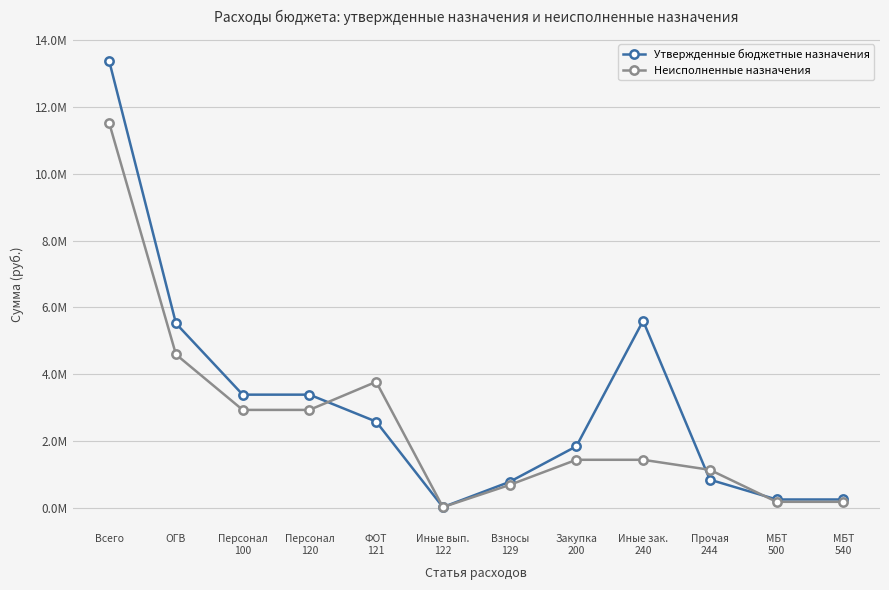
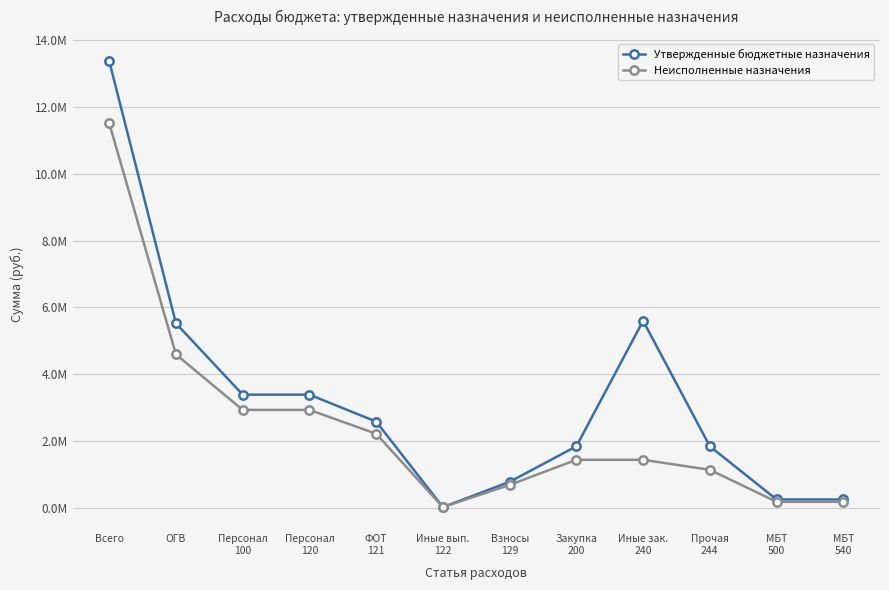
  {
    "Утвержденные бюджетные назначения": {
      "Всего": 13400000,
      "ОГВ": 5500000,
      "Персонал 100": 3400000,
      "Персонал 120": 3400000,
      "ФОТ 121": 2600000,
      "Взносы 129": 800000,
      "Закупка 200": 1800000,
      "Иные зак. 240": 5600000,
-     "Прочая 244": 800000
+     "Прочая 244": 1800000
    },
    "Неисполненные назначения": {
      "Всего": 11500000,
      "ОГВ": 4600000,
      "Персонал 100": 2900000,
      "Персонал 120": 2900000,
-     "ФОТ 121": 3800000,
+     "ФОТ 121": 2200000,
      "Взносы 129": 700000,
      "Закупка 200": 1400000,
      "Иные зак. 240": 1400000,
      "Прочая 244": 1100000
    }
  }
